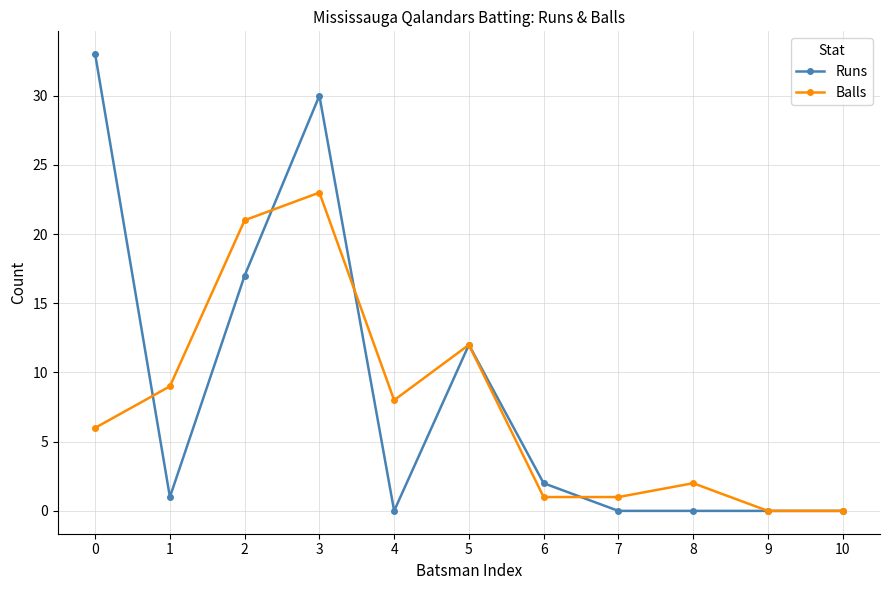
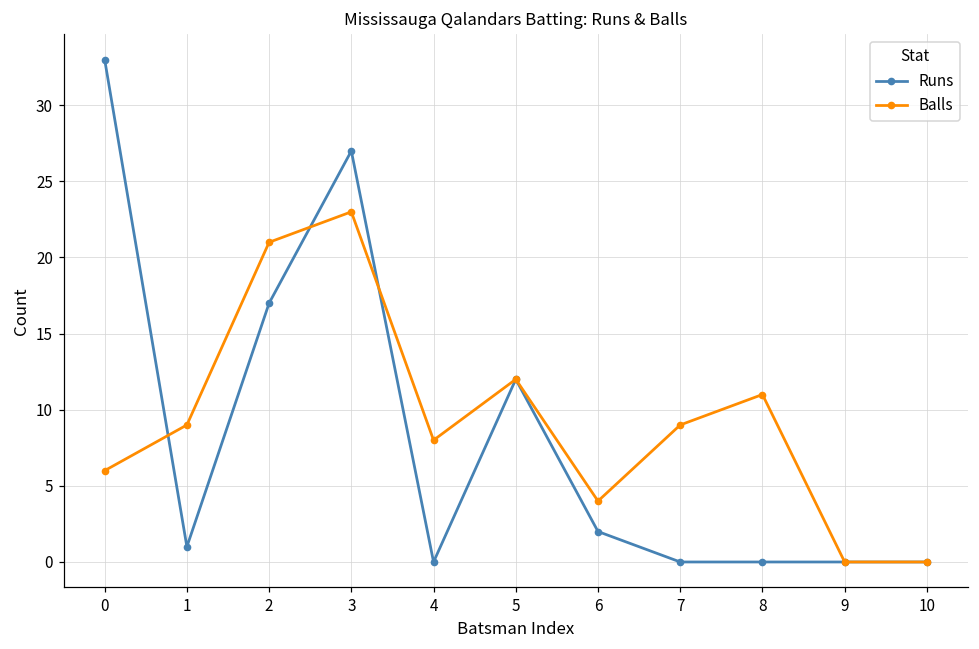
  {
    "Runs": {
      "0": 33,
      "1": 1,
      "2": 17,
-     "3": 30,
+     "3": 27,
      "4": 0,
      "6": 2,
      "7": 0,
      "8": 0
    },
    "Balls": {
      "0": 6,
      "1": 9,
      "2": 21,
      "3": 23,
      "4": 8,
-     "6": 1,
-     "7": 1,
-     "8": 2
+     "6": 4,
+     "7": 9,
+     "8": 11
    }
  }
